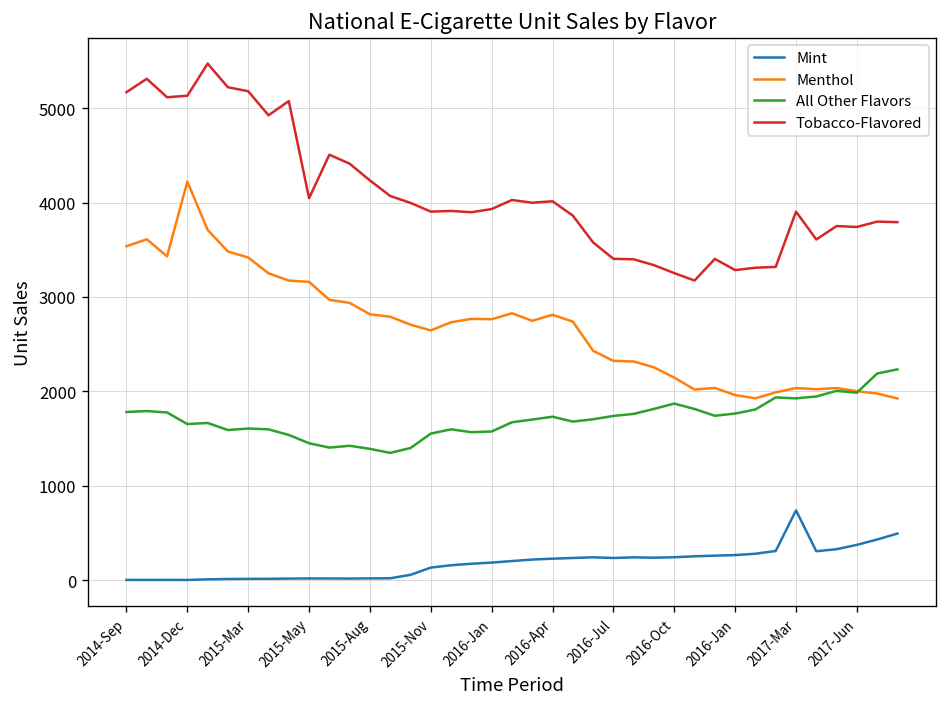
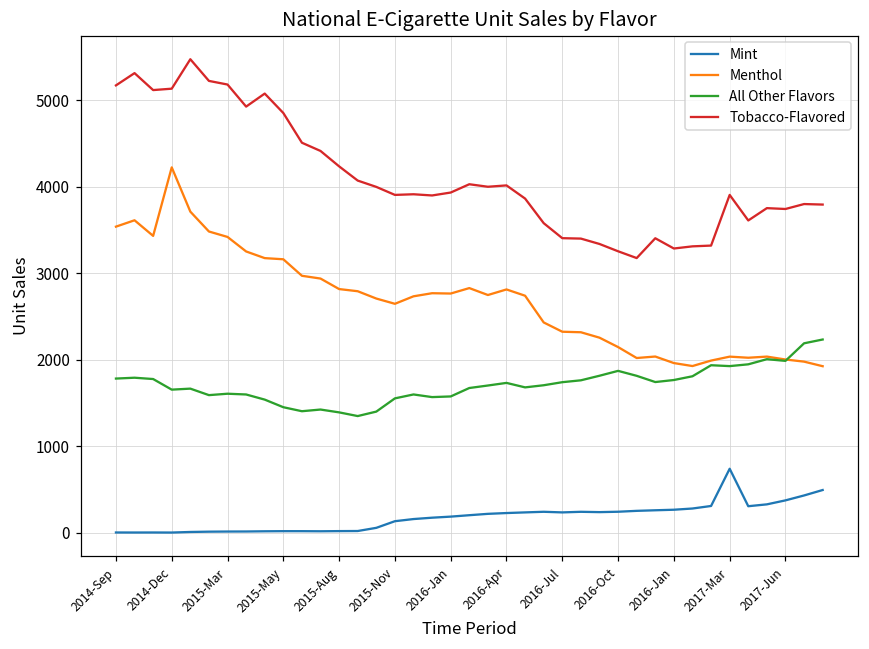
  {
    "Mint": {
      "2014-Sep": 0,
      "2014-Dec": 0,
      "2015-May": 0,
      "2015-Aug": 0,
      "2015-Nov": 100,
      "2016-Apr": 200,
      "2016-Jul": 200,
      "2016-Oct": 200,
      "2017-Mar": 700,
      "2017-Jun": 400
    },
    "Menthol": {
      "2014-Sep": 3500,
      "2014-Dec": 4200,
      "2015-May": 3200,
      "2015-Aug": 2800,
      "2015-Nov": 2600,
      "2016-Apr": 2800,
      "2016-Jul": 2300,
      "2016-Oct": 2100,
      "2017-Mar": 2000
    },
    "All Other Flavors": {
      "2014-Sep": 1800,
      "2014-Dec": 1700,
      "2015-May": 1500,
      "2015-Aug": 1400,
      "2015-Nov": 1600,
      "2016-Apr": 1700,
      "2016-Jul": 1700,
      "2016-Oct": 1900,
      "2017-Mar": 1900
    },
    "Tobacco-Flavored": {
      "2014-Sep": 5200,
      "2014-Dec": 5100,
-     "2015-May": 4000,
+     "2015-May": 4900,
      "2015-Aug": 4200,
      "2015-Nov": 3900,
      "2016-Apr": 4000,
      "2016-Jul": 3400,
      "2016-Oct": 3300,
      "2017-Mar": 3900,
      "2017-Jun": 3700
    }
  }
